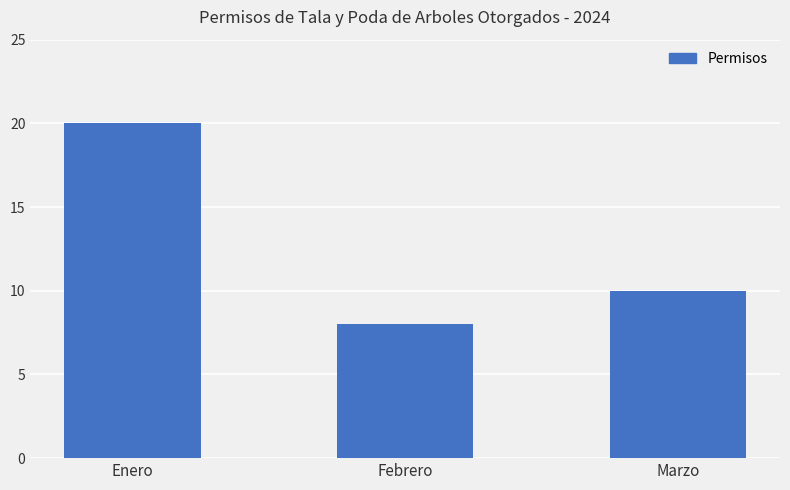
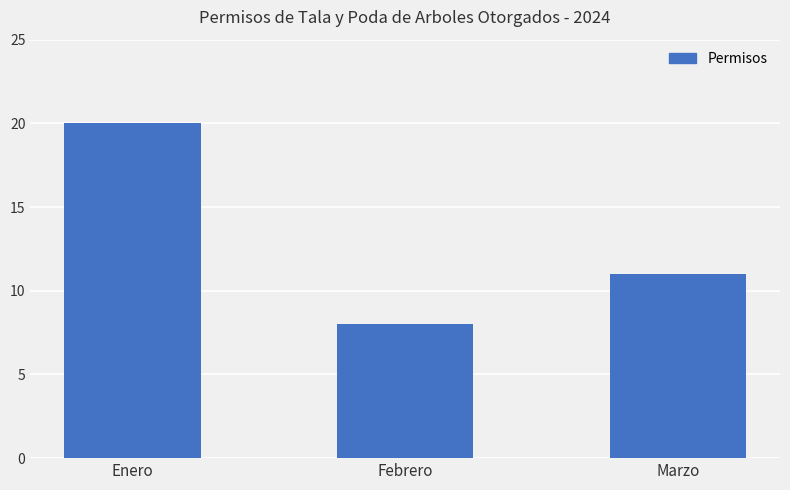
  {
    "Enero": 20,
    "Febrero": 8,
-   "Marzo": 10
+   "Marzo": 11
  }
